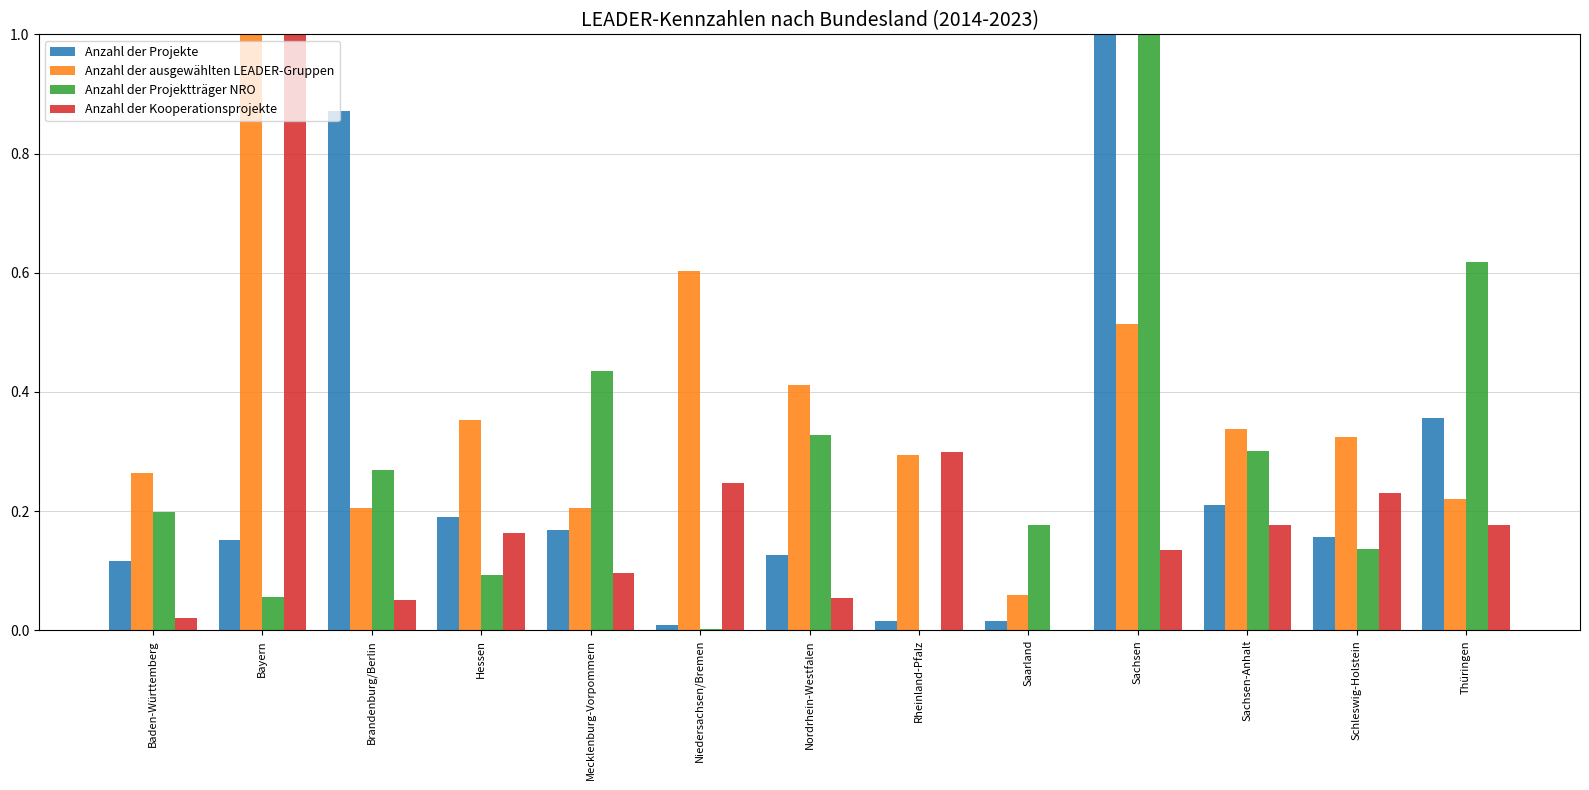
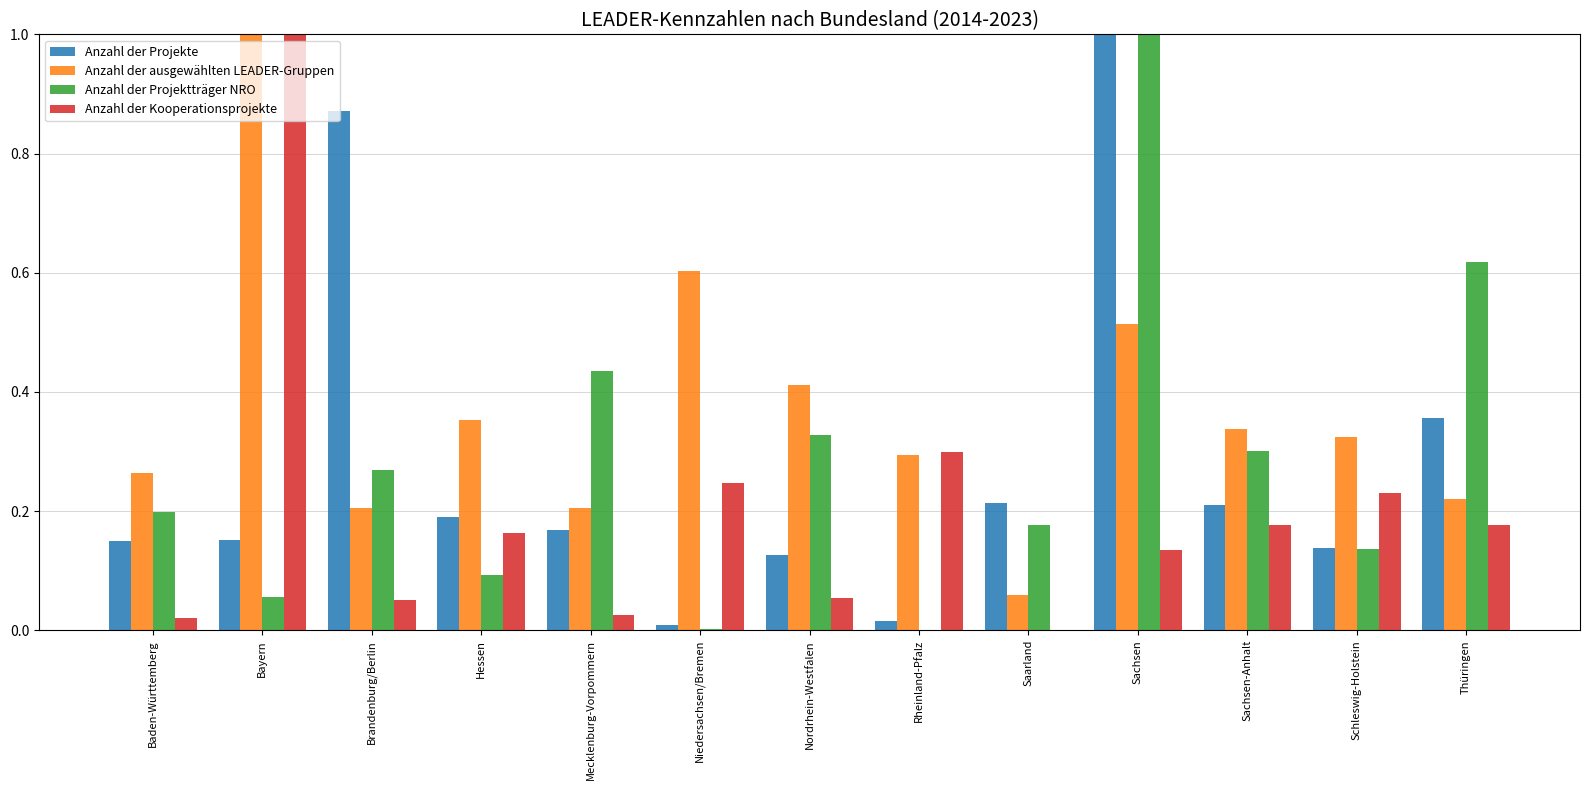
  {
    "Anzahl der Projekte": {
-     "Baden-Württemberg": 0.12,
+     "Baden-Württemberg": 0.15,
      "Bayern": 0.15,
      "Hessen": 0.19,
      "Mecklenburg-Vorpommern": 0.17,
      "Niedersachsen/Bremen": 0.01,
      "Nordrhein-Westfalen": 0.13,
      "Rheinland-Pfalz": 0.01,
-     "Saarland": 0.02,
+     "Saarland": 0.21,
      "Sachsen": 1.00,
      "Sachsen-Anhalt": 0.21,
-     "Schleswig-Holstein": 0.16,
+     "Schleswig-Holstein": 0.14,
      "Thüringen": 0.36
    },
    "Anzahl der ausgewählten LEADER-Gruppen": {
      "Baden-Württemberg": 0.26,
      "Bayern": 1.00,
      "Brandenburg/Berlin": 0.21,
      "Hessen": 0.35,
      "Mecklenburg-Vorpommern": 0.21,
      "Niedersachsen/Bremen": 0.60,
      "Nordrhein-Westfalen": 0.41,
      "Rheinland-Pfalz": 0.29,
      "Saarland": 0.06,
      "Sachsen": 0.51,
      "Sachsen-Anhalt": 0.34,
      "Schleswig-Holstein": 0.32,
      "Thüringen": 0.22
    },
    "Anzahl der Projektträger NRO": {
      "Baden-Württemberg": 0.20,
      "Bayern": 0.06,
      "Brandenburg/Berlin": 0.27,
      "Hessen": 0.09,
      "Mecklenburg-Vorpommern": 0.44,
      "Nordrhein-Westfalen": 0.33,
      "Rheinland-Pfalz": 0.00,
      "Saarland": 0.18,
      "Sachsen": 1.00,
      "Sachsen-Anhalt": 0.30,
      "Schleswig-Holstein": 0.14,
      "Thüringen": 0.62
    },
    "Anzahl der Kooperationsprojekte": {
      "Baden-Württemberg": 0.02,
      "Bayern": 1.00,
      "Brandenburg/Berlin": 0.05,
      "Hessen": 0.16,
-     "Mecklenburg-Vorpommern": 0.10,
+     "Mecklenburg-Vorpommern": 0.03,
      "Niedersachsen/Bremen": 0.25,
      "Nordrhein-Westfalen": 0.05,
      "Rheinland-Pfalz": 0.30,
      "Saarland": 0.00,
      "Sachsen": 0.13,
      "Sachsen-Anhalt": 0.18,
      "Schleswig-Holstein": 0.23,
      "Thüringen": 0.18
    }
  }
